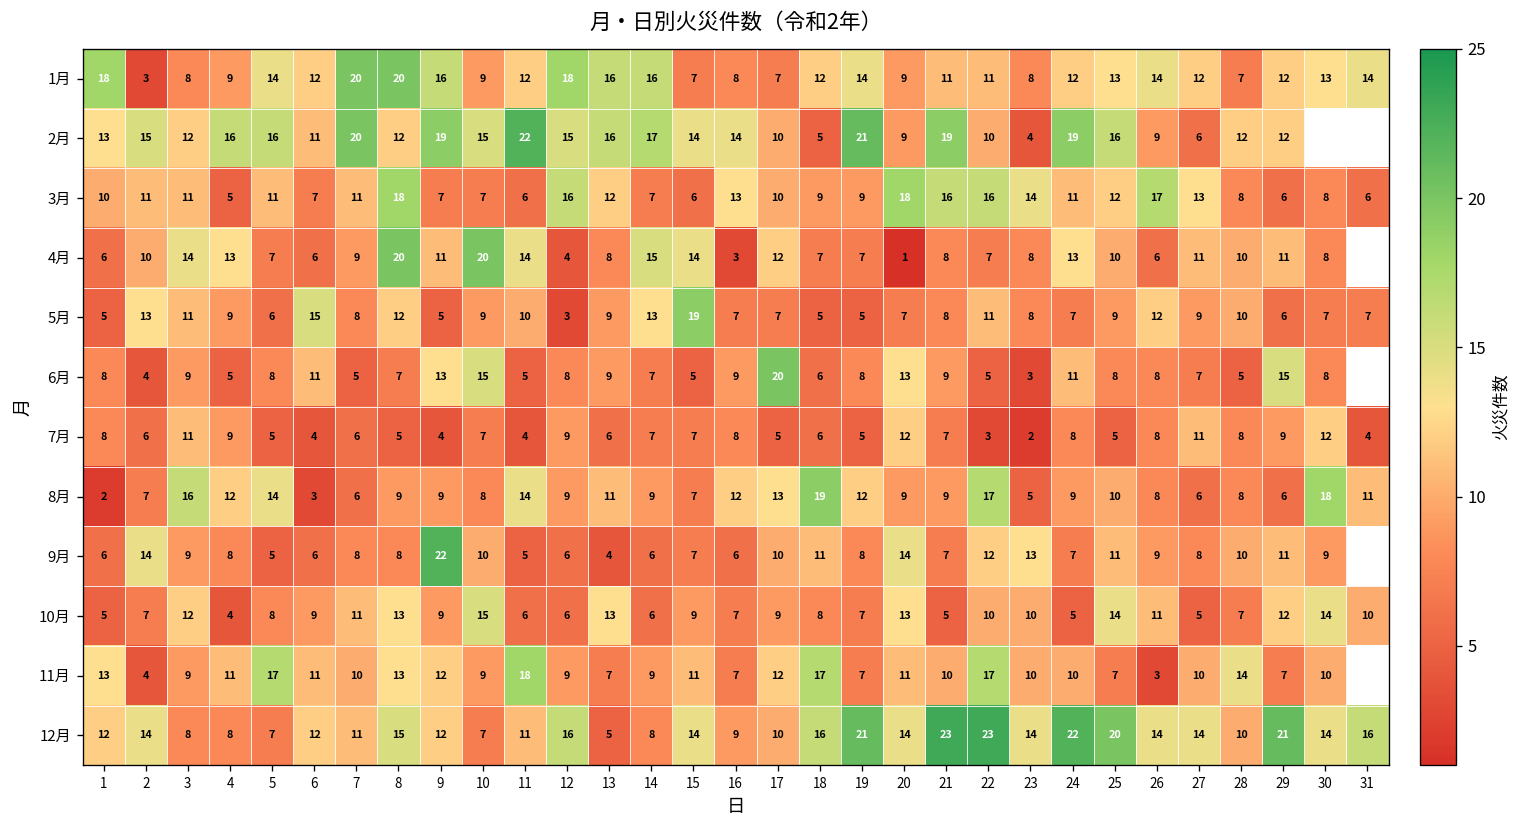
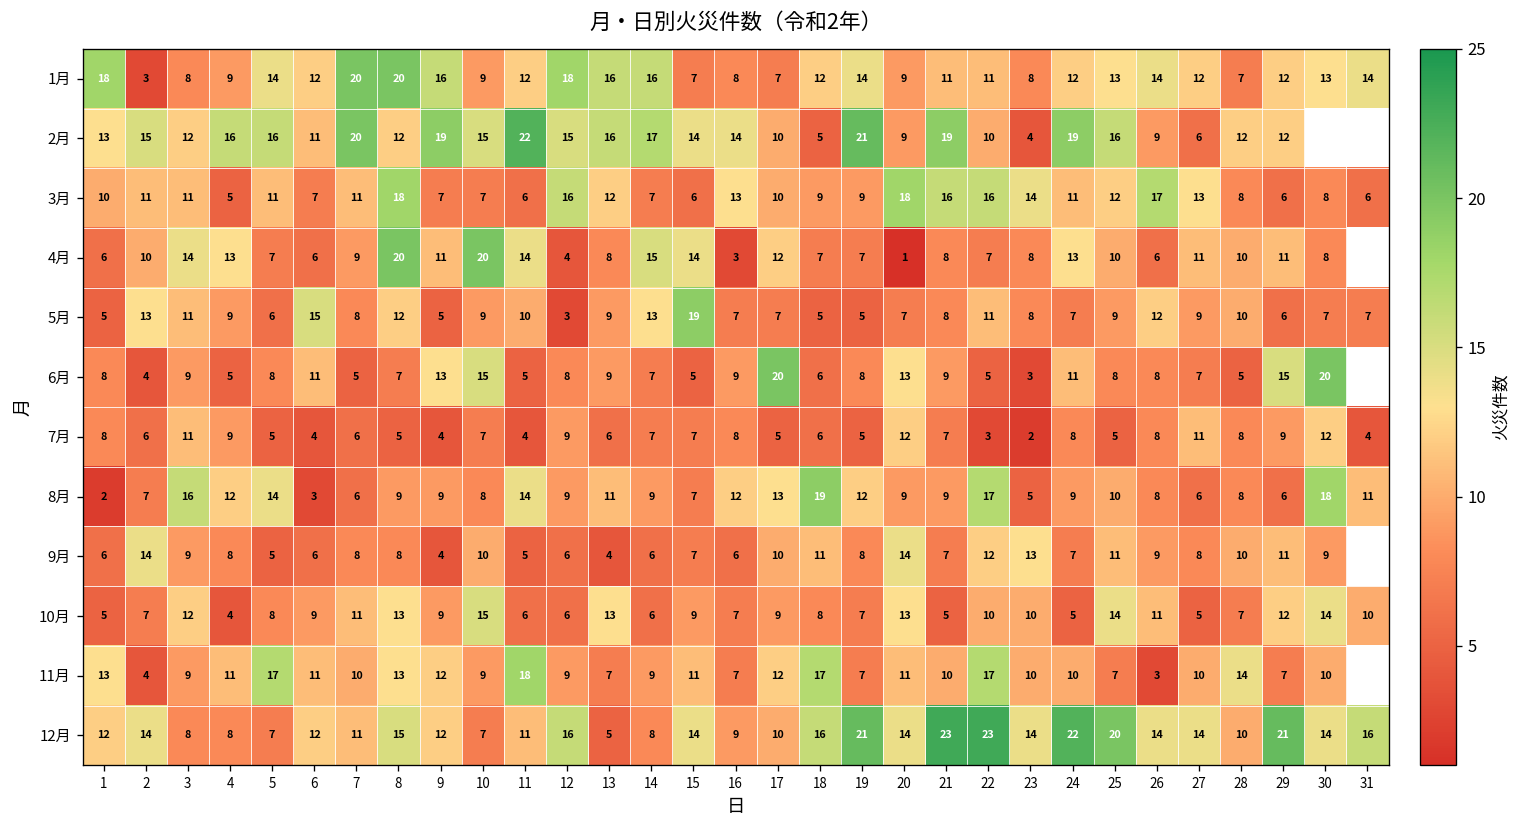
  {
    "6月": {
      "1": 8,
      "2": 4,
      "3": 9,
      "4": 5,
      "5": 8,
      "6": 11,
      "7": 5,
      "8": 7,
      "9": 13,
      "10": 15,
      "11": 5,
      "12": 8,
      "13": 9,
      "14": 7,
      "15": 5,
      "16": 9,
      "17": 20,
      "18": 6,
      "19": 8,
      "20": 13,
      "21": 9,
      "22": 5,
      "23": 3,
      "24": 11,
      "25": 8,
      "26": 8,
      "27": 7,
      "28": 5,
      "29": 15,
-     "30": 8
+     "30": 20
    },
    "9月": {
      "1": 6,
      "2": 14,
      "3": 9,
      "4": 8,
      "5": 5,
      "6": 6,
      "7": 8,
      "8": 8,
-     "9": 22,
+     "9": 4,
      "10": 10,
      "11": 5,
      "12": 6,
      "13": 4,
      "14": 6,
      "15": 7,
      "16": 6,
      "17": 10,
      "18": 11,
      "19": 8,
      "20": 14,
      "21": 7,
      "22": 12,
      "23": 13,
      "24": 7,
      "25": 11,
      "26": 9,
      "27": 8,
      "28": 10,
      "29": 11,
      "30": 9
    }
  }
